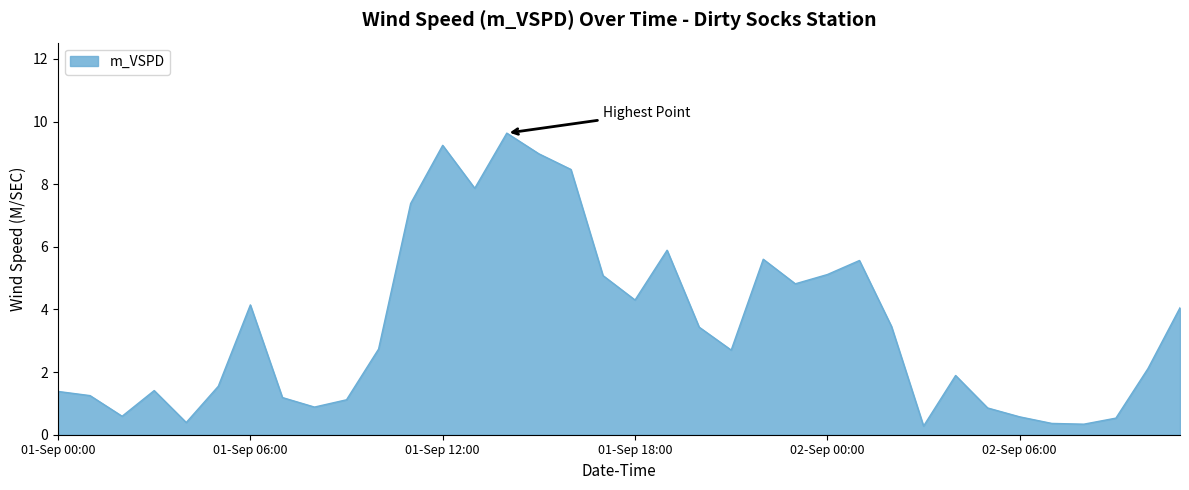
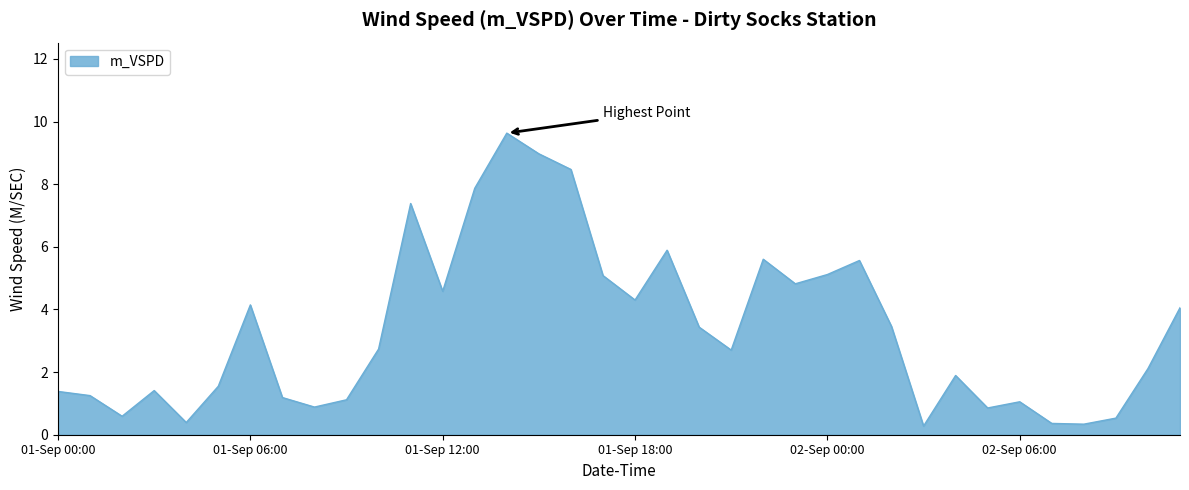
  {
    "01-Sep 00:00": 1.4,
    "01-Sep 06:00": 4.1,
-   "01-Sep 12:00": 9.2,
+   "01-Sep 12:00": 4.6,
    "01-Sep 18:00": 4.3,
    "02-Sep 00:00": 5.1,
-   "02-Sep 06:00": 0.6
+   "02-Sep 06:00": 1.1
  }
